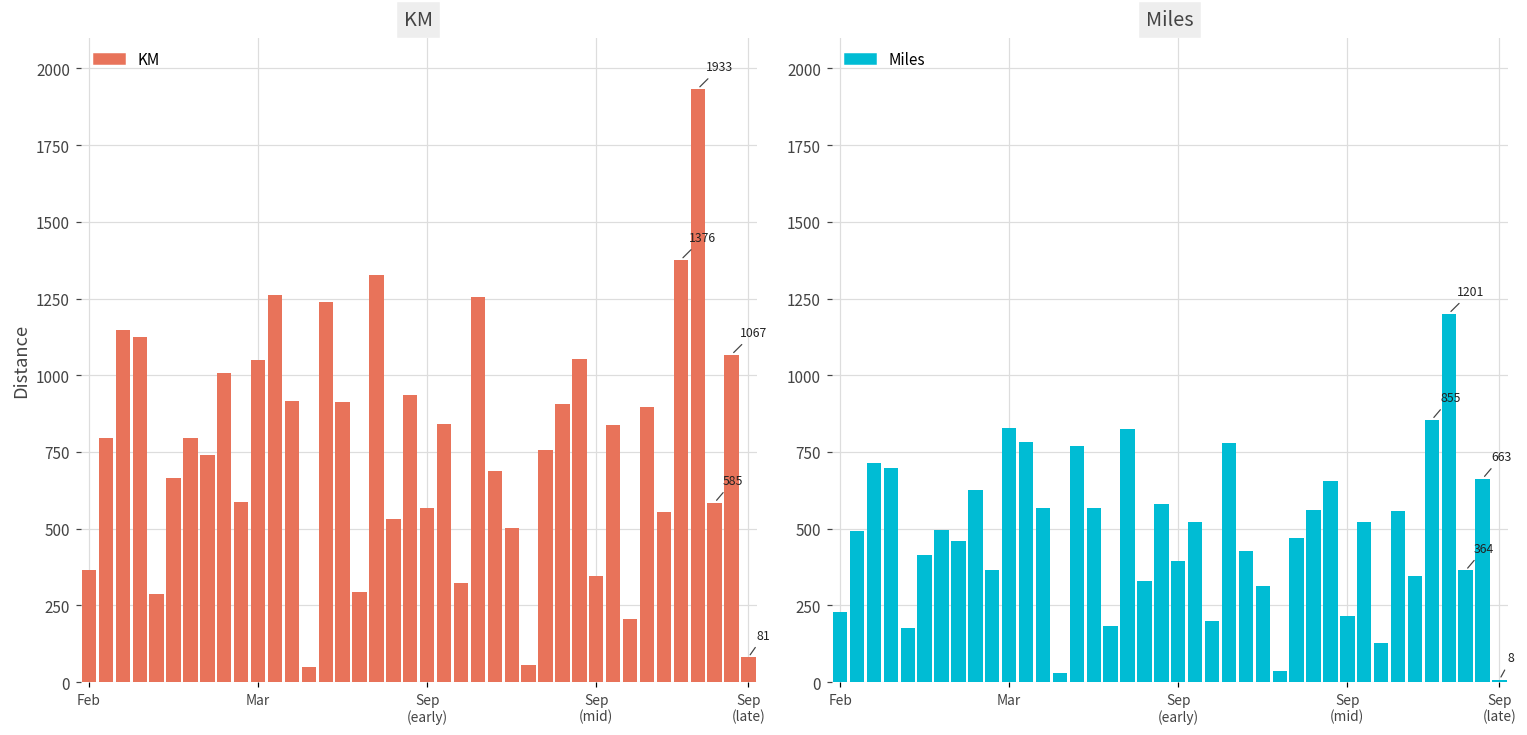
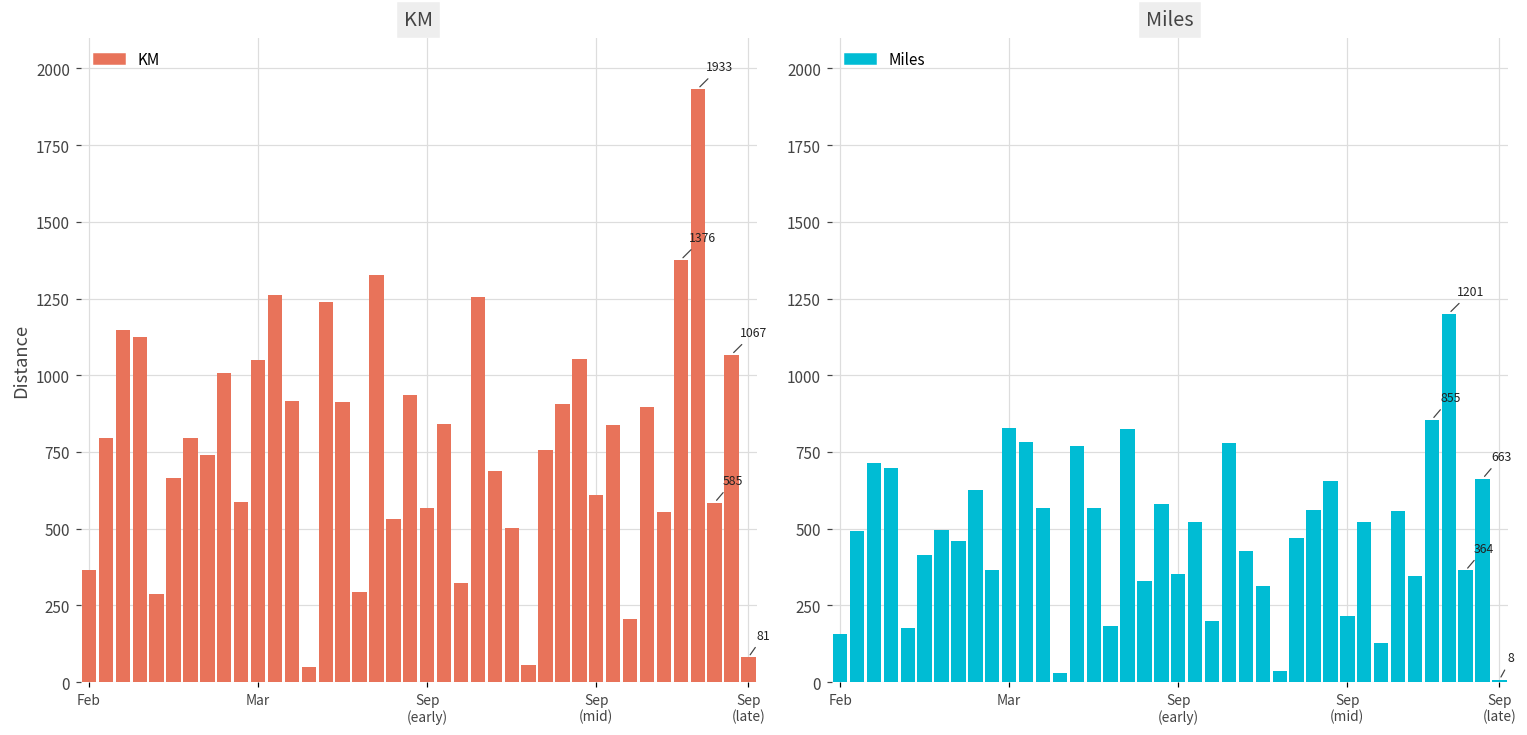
  {
    "KM": {
      "Feb": 370,
      "Mar": 1050,
      "Sep (early)": 570,
-     "Sep (mid)": 350
+     "Sep (mid)": 610
    },
    "Miles": {
-     "Feb": 230,
+     "Feb": 160,
      "Mar": 830,
-     "Sep (early)": 400,
+     "Sep (early)": 350,
      "Sep (mid)": 210
    }
  }
